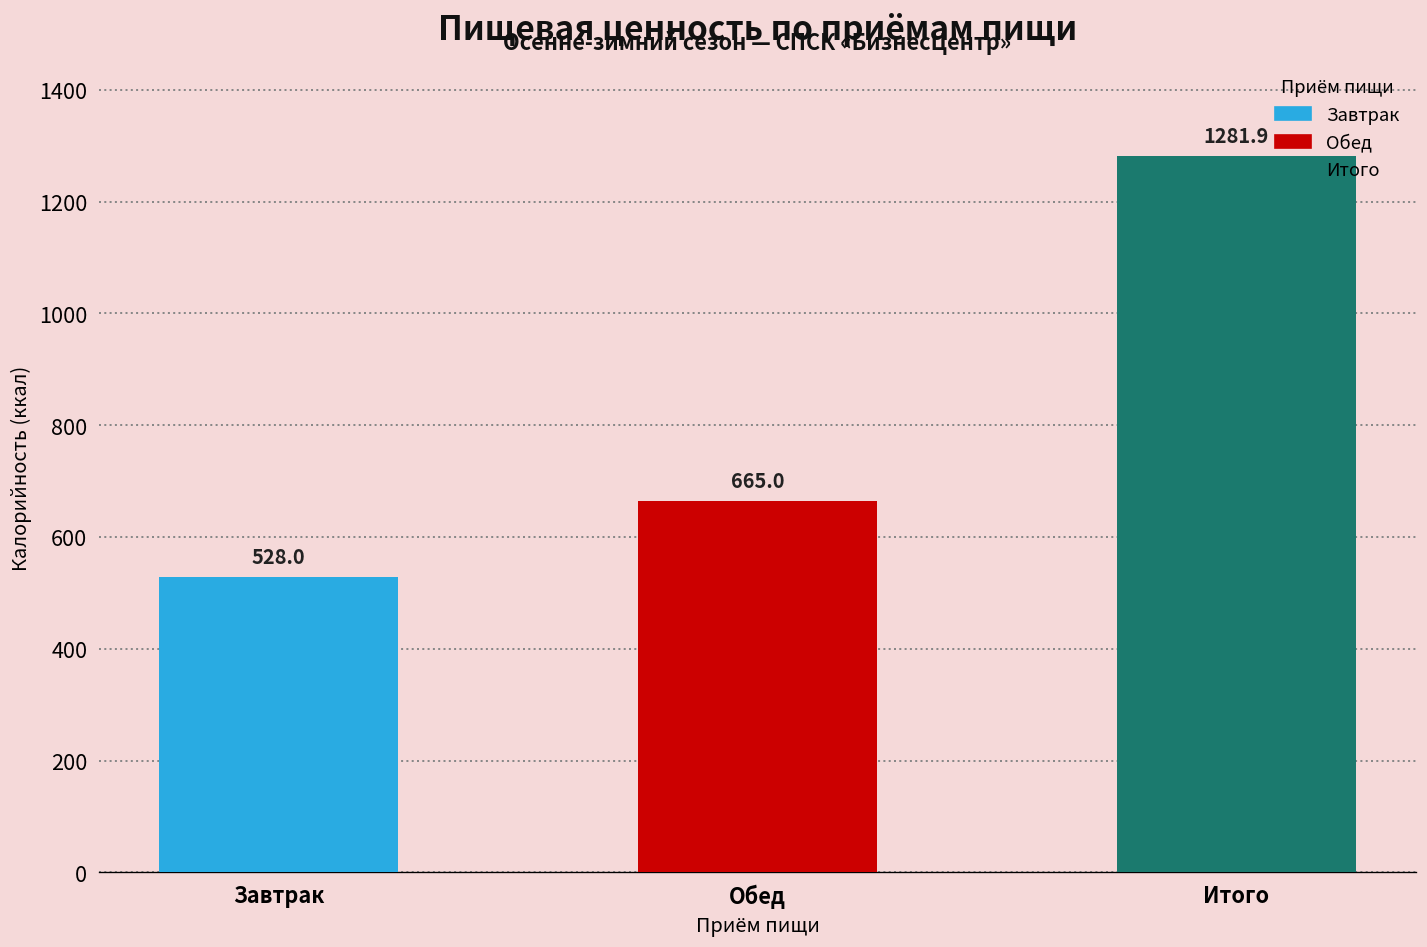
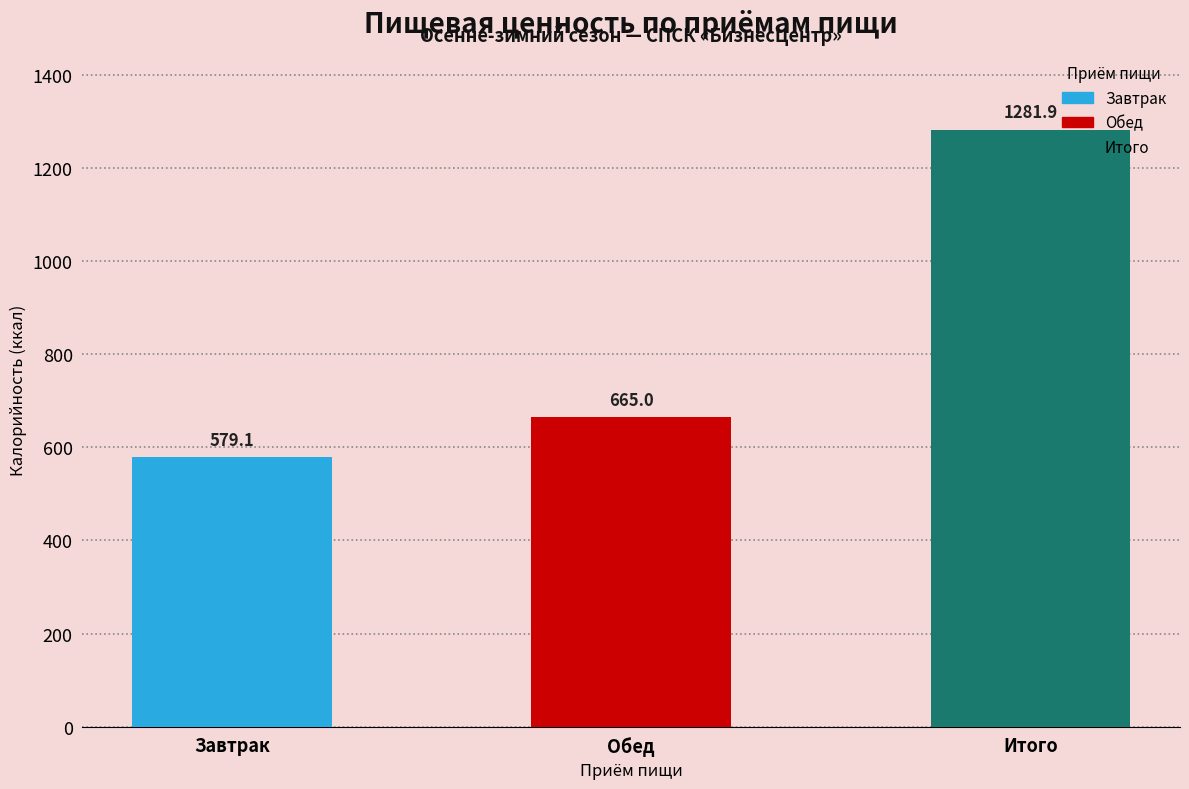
  {
-   "Завтрак": 528.0,
+   "Завтрак": 579.1,
    "Обед": 665.0,
    "Итого": 1281.9
  }
